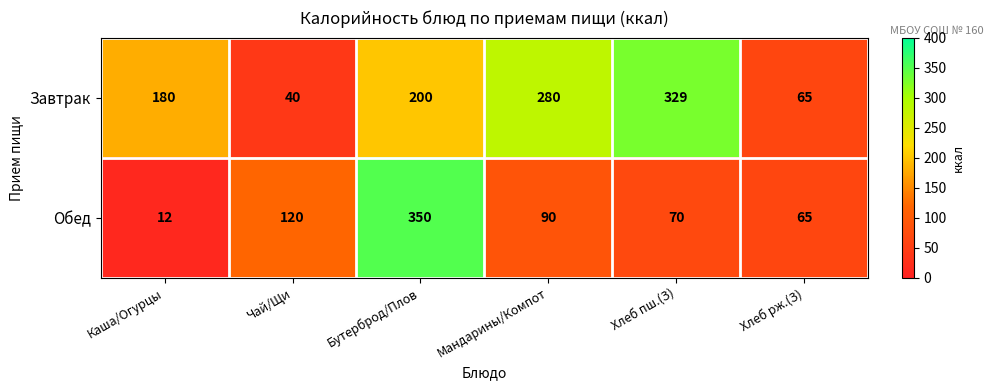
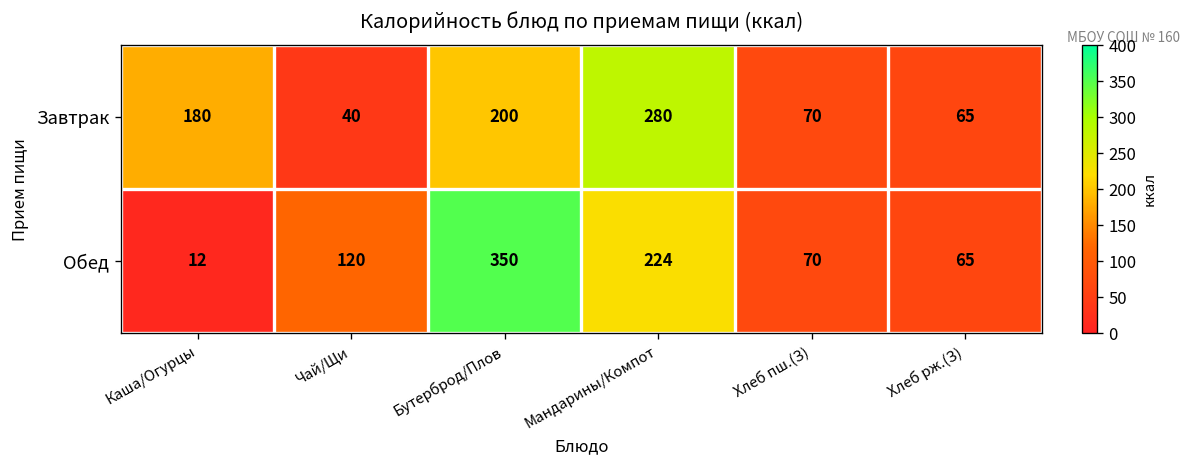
  {
    "Завтрак": {
      "Каша/Огурцы": 180,
      "Чай/Щи": 40,
      "Бутерброд/Плов": 200,
      "Мандарины/Компот": 280,
-     "Хлеб пш.(З)": 329,
+     "Хлеб пш.(З)": 70,
      "Хлеб рж.(З)": 65
    },
    "Обед": {
      "Каша/Огурцы": 12,
      "Чай/Щи": 120,
      "Бутерброд/Плов": 350,
-     "Мандарины/Компот": 90,
+     "Мандарины/Компот": 224,
      "Хлеб пш.(З)": 70,
      "Хлеб рж.(З)": 65
    }
  }
